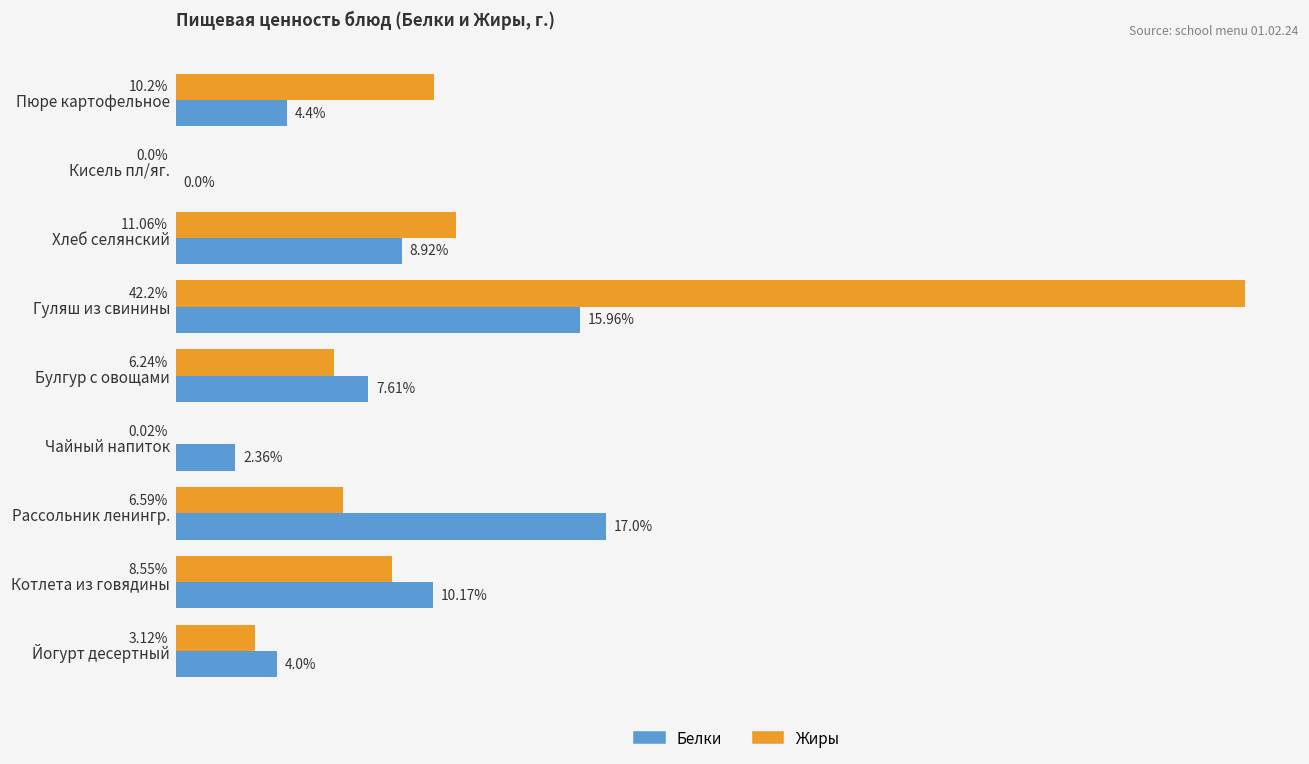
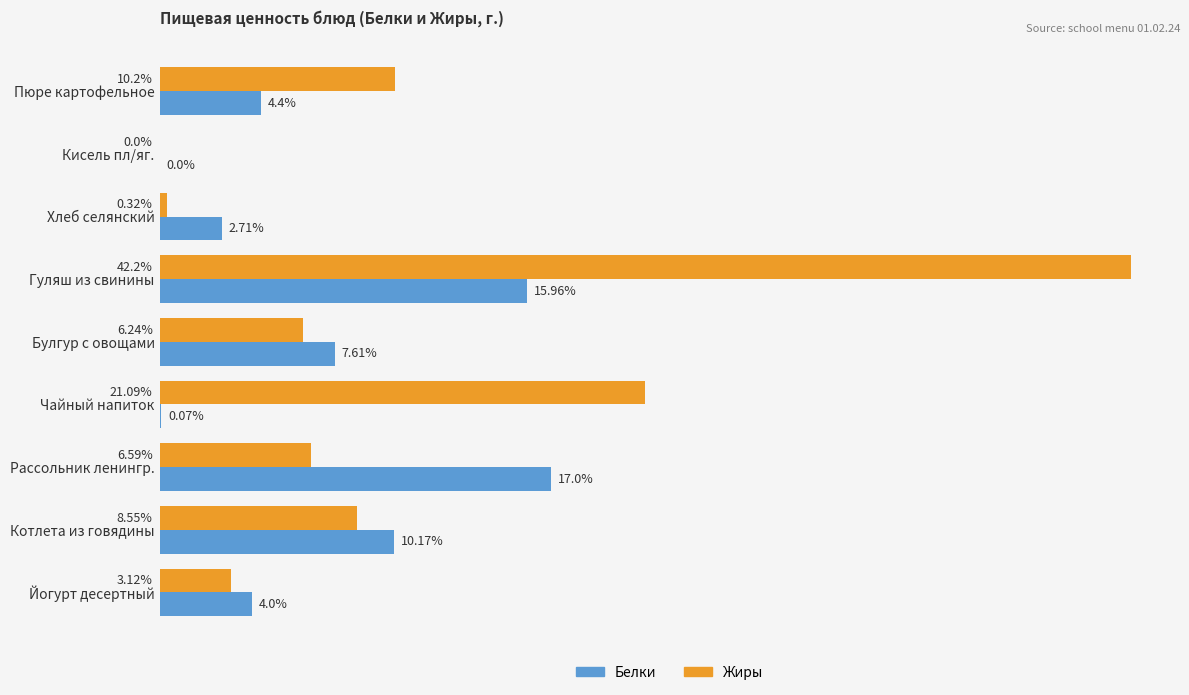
  {
    "Белки": {
      "Пюре картофельное": "4.4%",
      "Кисель пл/яг.": "0.0%",
-     "Хлеб селянский": "8.92%",
+     "Хлеб селянский": "2.71%",
      "Гуляш из свинины": "15.96%",
      "Булгур с овощами": "7.61%",
-     "Чайный напиток": "2.36%",
+     "Чайный напиток": "0.07%",
      "Рассольник ленингр.": "17.0%",
      "Котлета из говядины": "10.17%",
      "Йогурт десертный": "4.0%"
    },
    "Жиры": {
      "Кисель пл/яг.": "0.0%",
-     "Хлеб селянский": "11.06%",
-     "Чайный напиток": "0.02%"
+     "Хлеб селянский": "0.32%",
+     "Чайный напиток": "21.09%"
    }
  }
